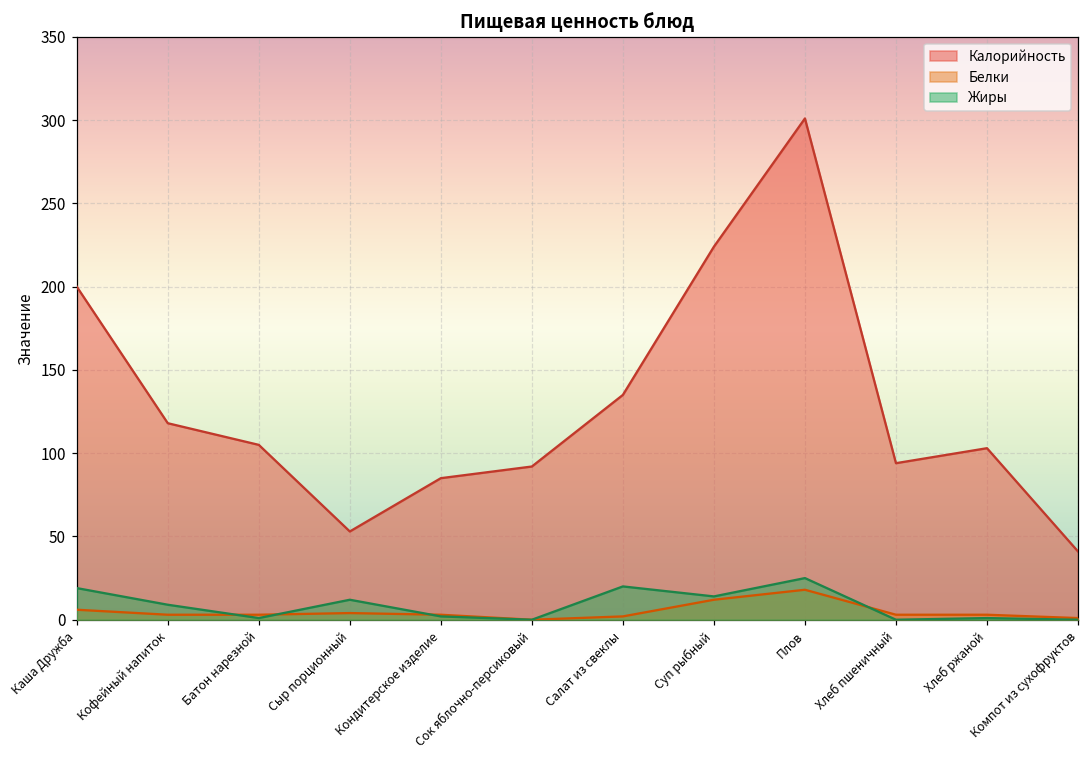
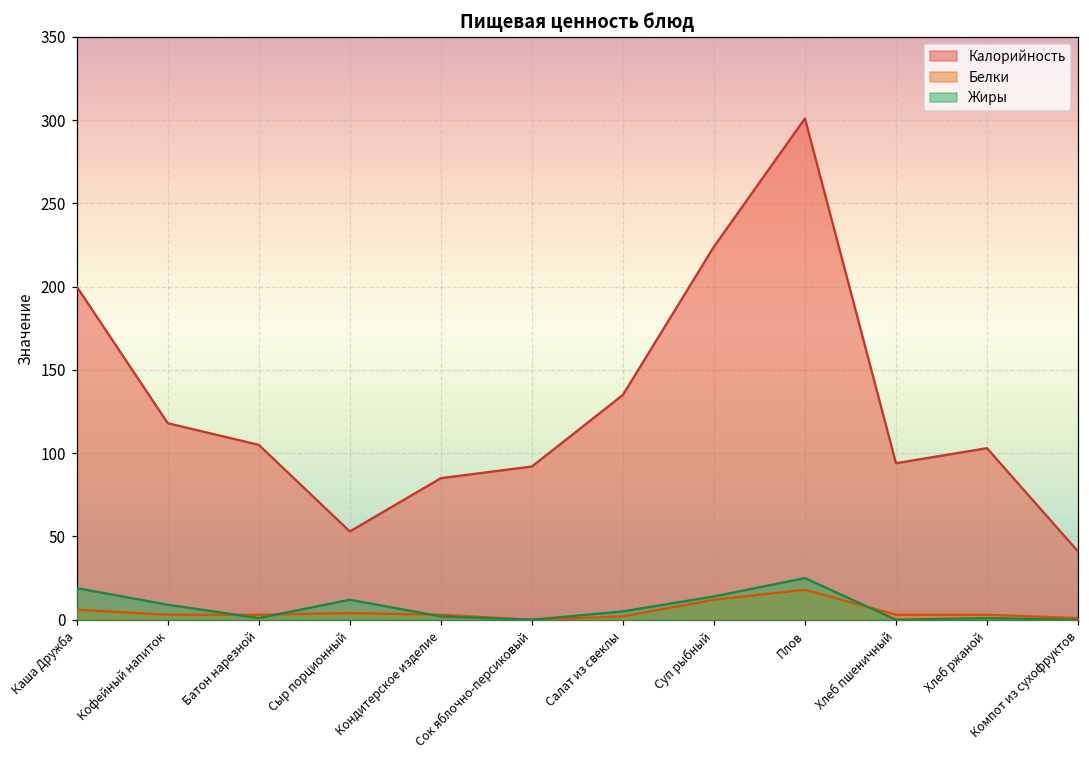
  {
    "Жиры": {
      "Каша Дружба": 19,
      "Кофейный напиток": 9,
      "Батон нарезной": 1,
      "Сыр порционный": 12,
-     "Салат из свеклы": 20,
+     "Салат из свеклы": 5,
      "Суп рыбный": 14,
      "Плов": 25,
      "Хлеб пшеничный": 0,
      "Хлеб ржаной": 1
    }
  }
